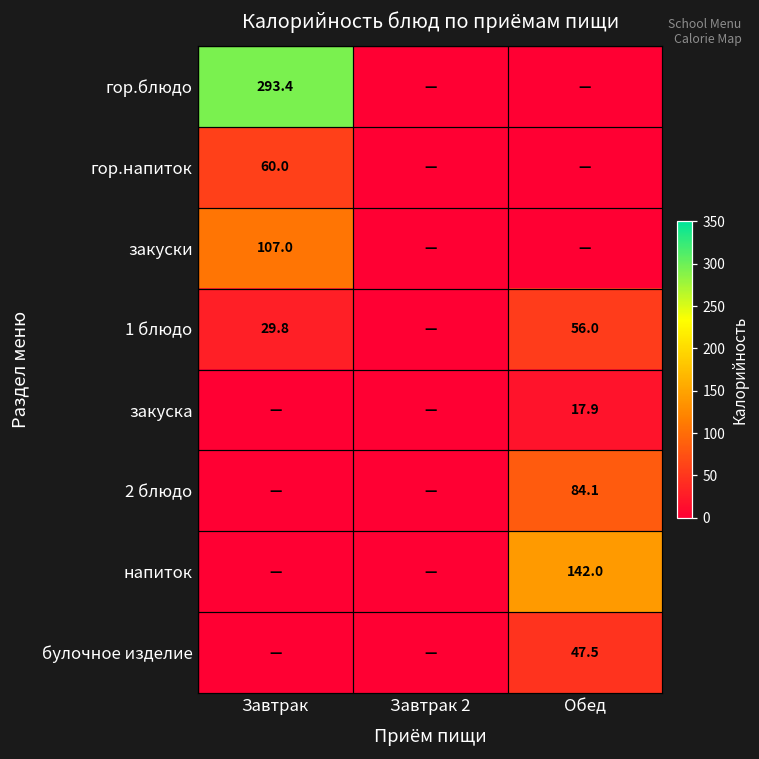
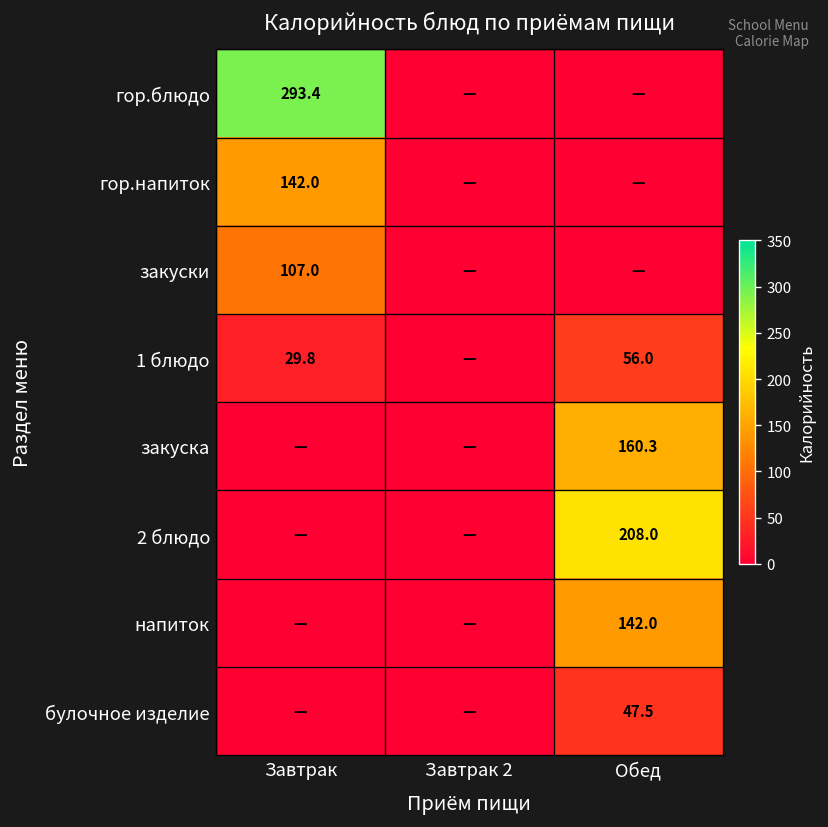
  {
    "гор.блюдо": {
      "Завтрак": 293.4
    },
    "гор.напиток": {
-     "Завтрак": 60.0
+     "Завтрак": 142.0
    },
    "закуски": {
      "Завтрак": 107.0
    },
    "1 блюдо": {
      "Завтрак": 29.8,
      "Обед": 56.0
    },
    "закуска": {
-     "Обед": 17.9
+     "Обед": 160.3
    },
    "2 блюдо": {
-     "Обед": 84.1
+     "Обед": 208.0
    },
    "напиток": {
      "Обед": 142.0
    },
    "булочное изделие": {
      "Обед": 47.5
    }
  }
